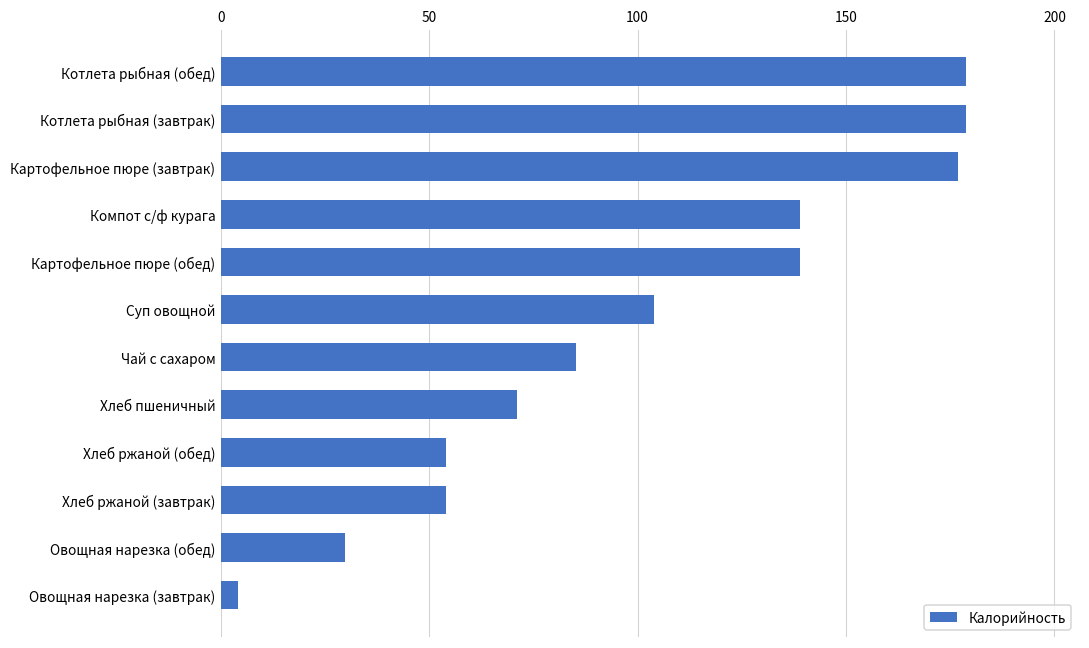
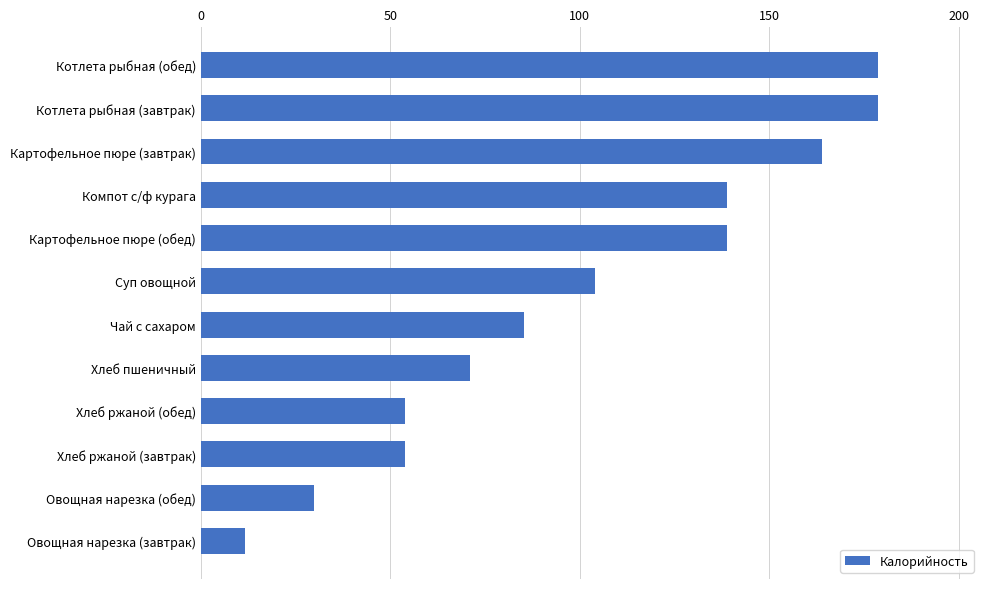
  {
    "Котлета рыбная (обед)": 179,
    "Котлета рыбная (завтрак)": 179,
-   "Картофельное пюре (завтрак)": 177,
+   "Картофельное пюре (завтрак)": 164,
    "Компот с/ф курага": 139,
    "Картофельное пюре (обед)": 139,
    "Суп овощной": 104,
    "Чай с сахаром": 85,
    "Хлеб пшеничный": 71,
    "Хлеб ржаной (обед)": 54,
    "Хлеб ржаной (завтрак)": 54,
    "Овощная нарезка (обед)": 30,
-   "Овощная нарезка (завтрак)": 4
+   "Овощная нарезка (завтрак)": 12
  }
